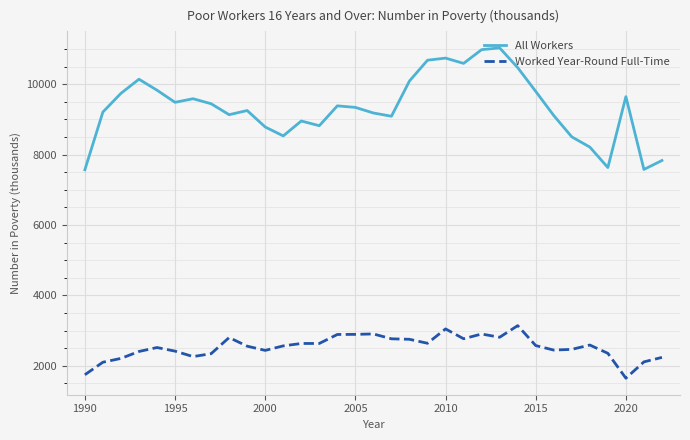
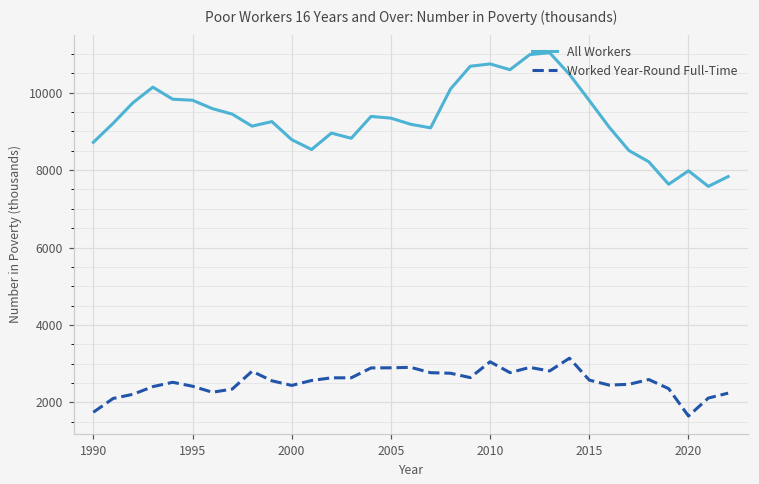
  {
    "All Workers": {
-     "1990": 7600,
-     "1995": 9500,
+     "1990": 8700,
+     "1995": 9800,
      "2000": 8800,
      "2005": 9300,
      "2010": 10700,
      "2015": 9800,
-     "2020": 9600
+     "2020": 8000
    },
    "Worked Year-Round Full-Time": {
      "1990": 1700,
      "1995": 2400,
      "2000": 2400,
      "2005": 2900,
      "2010": 3000,
      "2015": 2600,
      "2020": 1600
    }
  }
